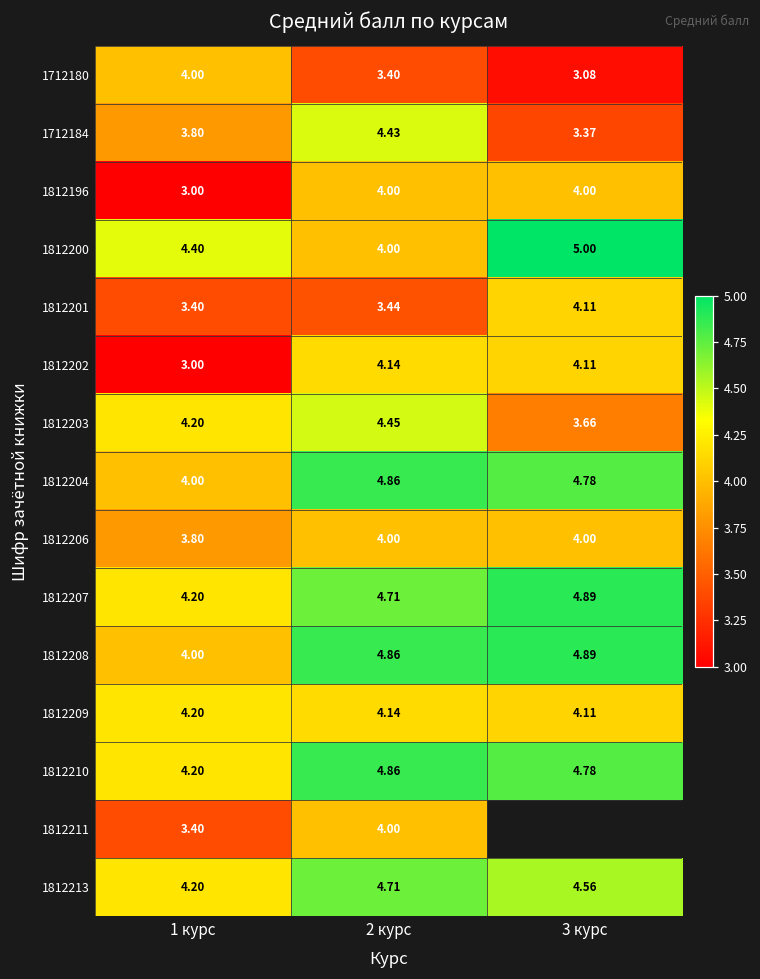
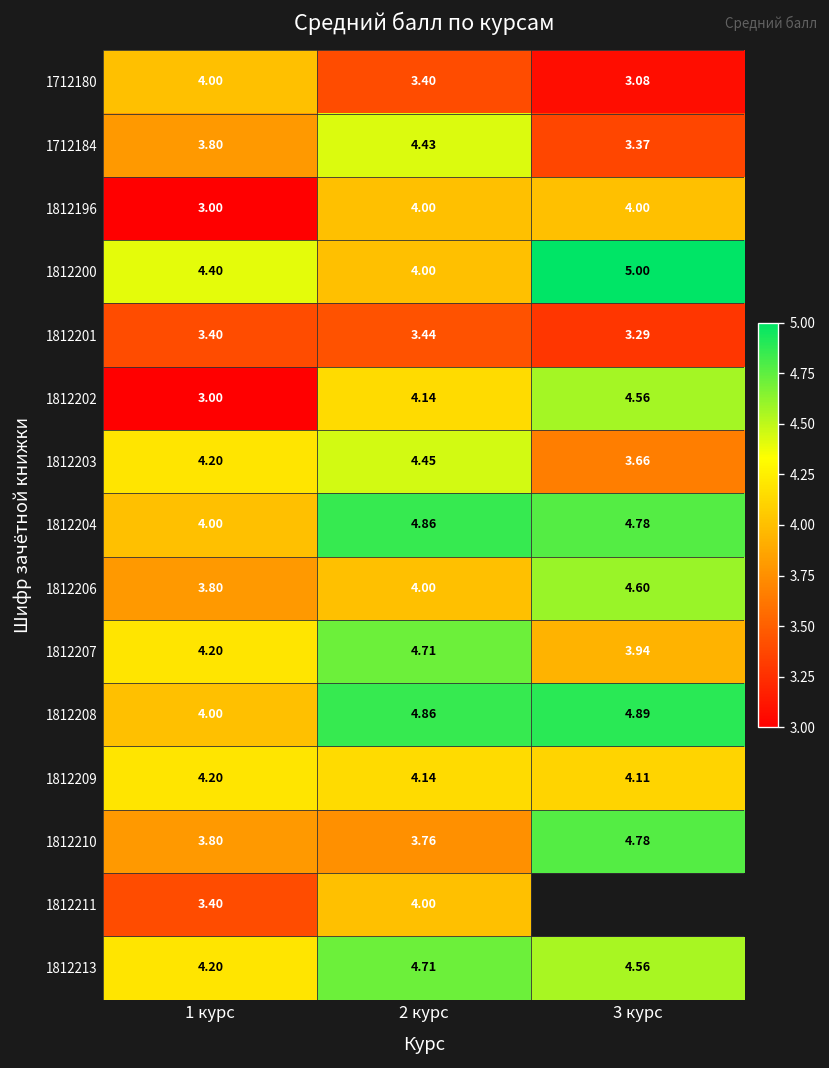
  {
    "1712180": {
      "1 курс": 4.00,
      "2 курс": 3.40,
      "3 курс": 3.08
    },
    "1712184": {
      "1 курс": 3.80,
      "2 курс": 4.43,
      "3 курс": 3.37
    },
    "1812196": {
      "1 курс": 3.00,
      "2 курс": 4.00,
      "3 курс": 4.00
    },
    "1812200": {
      "1 курс": 4.40,
      "2 курс": 4.00,
      "3 курс": 5.00
    },
    "1812201": {
      "1 курс": 3.40,
      "2 курс": 3.44,
-     "3 курс": 4.11
+     "3 курс": 3.29
    },
    "1812202": {
      "1 курс": 3.00,
      "2 курс": 4.14,
-     "3 курс": 4.11
+     "3 курс": 4.56
    },
    "1812203": {
      "1 курс": 4.20,
      "2 курс": 4.45,
      "3 курс": 3.66
    },
    "1812204": {
      "1 курс": 4.00,
      "2 курс": 4.86,
      "3 курс": 4.78
    },
    "1812206": {
      "1 курс": 3.80,
      "2 курс": 4.00,
-     "3 курс": 4.00
+     "3 курс": 4.60
    },
    "1812207": {
      "1 курс": 4.20,
      "2 курс": 4.71,
-     "3 курс": 4.89
+     "3 курс": 3.94
    },
    "1812208": {
      "1 курс": 4.00,
      "2 курс": 4.86,
      "3 курс": 4.89
    },
    "1812209": {
      "1 курс": 4.20,
      "2 курс": 4.14,
      "3 курс": 4.11
    },
    "1812210": {
-     "1 курс": 4.20,
-     "2 курс": 4.86,
+     "1 курс": 3.80,
+     "2 курс": 3.76,
      "3 курс": 4.78
    },
    "1812211": {
      "1 курс": 3.40,
      "2 курс": 4.00
    },
    "1812213": {
      "1 курс": 4.20,
      "2 курс": 4.71,
      "3 курс": 4.56
    }
  }
